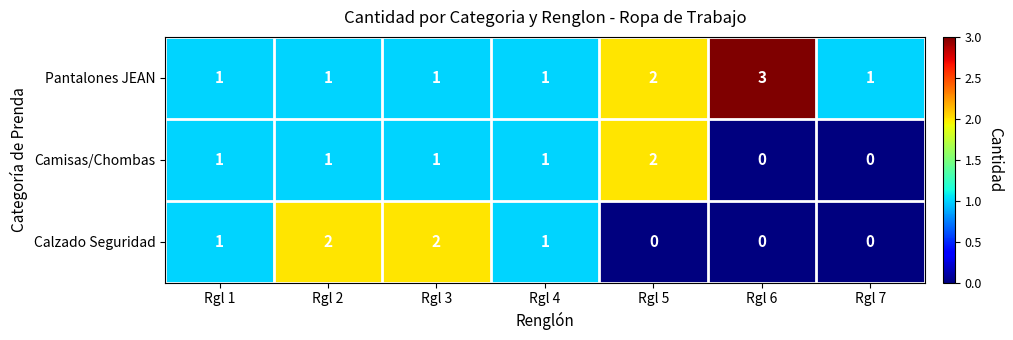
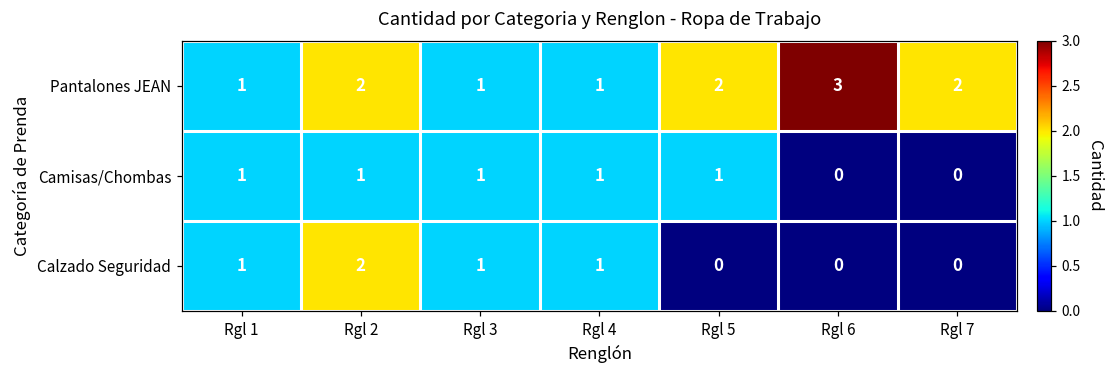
  {
    "Pantalones JEAN": {
      "Rgl 1": 1,
-     "Rgl 2": 1,
+     "Rgl 2": 2,
      "Rgl 3": 1,
      "Rgl 4": 1,
      "Rgl 5": 2,
      "Rgl 6": 3,
-     "Rgl 7": 1
+     "Rgl 7": 2
    },
    "Camisas/Chombas": {
      "Rgl 1": 1,
      "Rgl 2": 1,
      "Rgl 3": 1,
      "Rgl 4": 1,
-     "Rgl 5": 2,
+     "Rgl 5": 1,
      "Rgl 6": 0,
      "Rgl 7": 0
    },
    "Calzado Seguridad": {
      "Rgl 1": 1,
      "Rgl 2": 2,
-     "Rgl 3": 2,
+     "Rgl 3": 1,
      "Rgl 4": 1,
      "Rgl 5": 0,
      "Rgl 6": 0,
      "Rgl 7": 0
    }
  }
